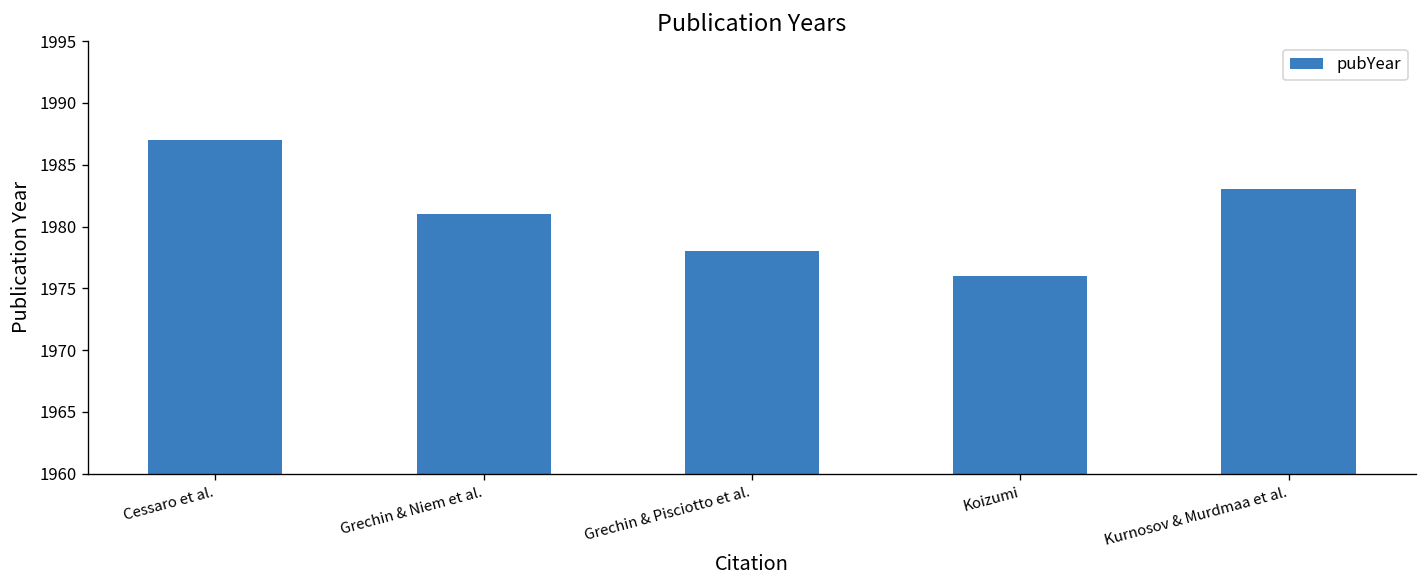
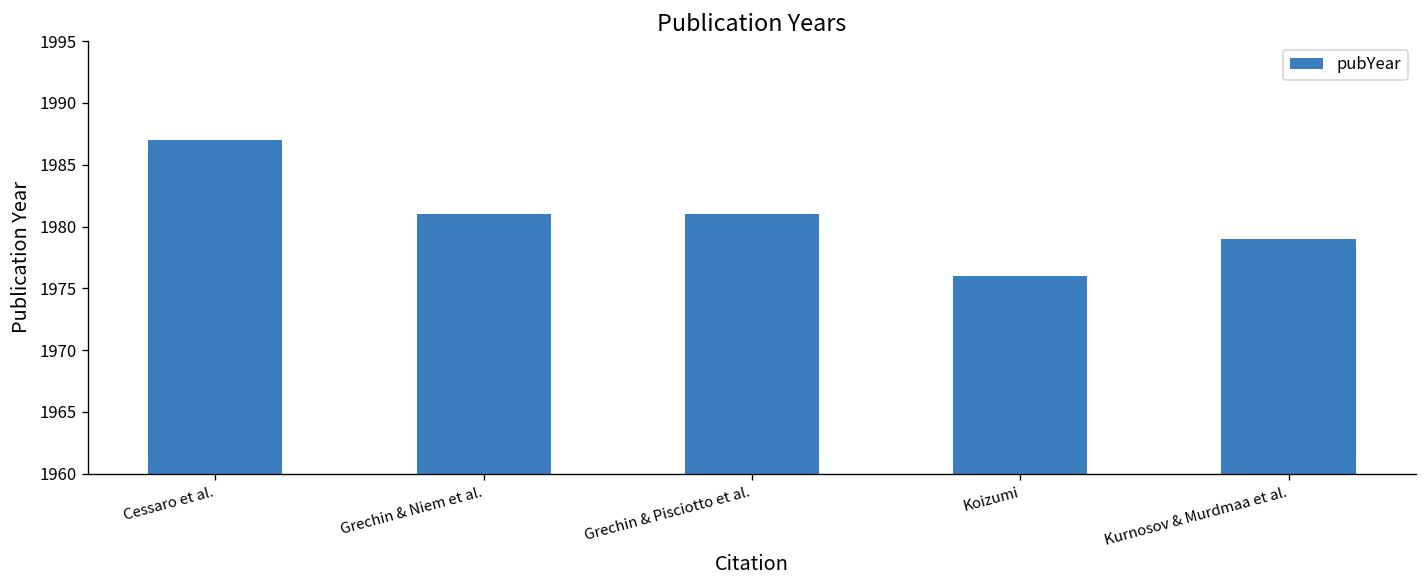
  {
    "Cessaro et al.": 1987,
    "Grechin & Niem et al.": 1981,
-   "Grechin & Pisciotto et al.": 1978,
+   "Grechin & Pisciotto et al.": 1981,
    "Koizumi": 1976,
-   "Kurnosov & Murdmaa et al.": 1983
+   "Kurnosov & Murdmaa et al.": 1979
  }
